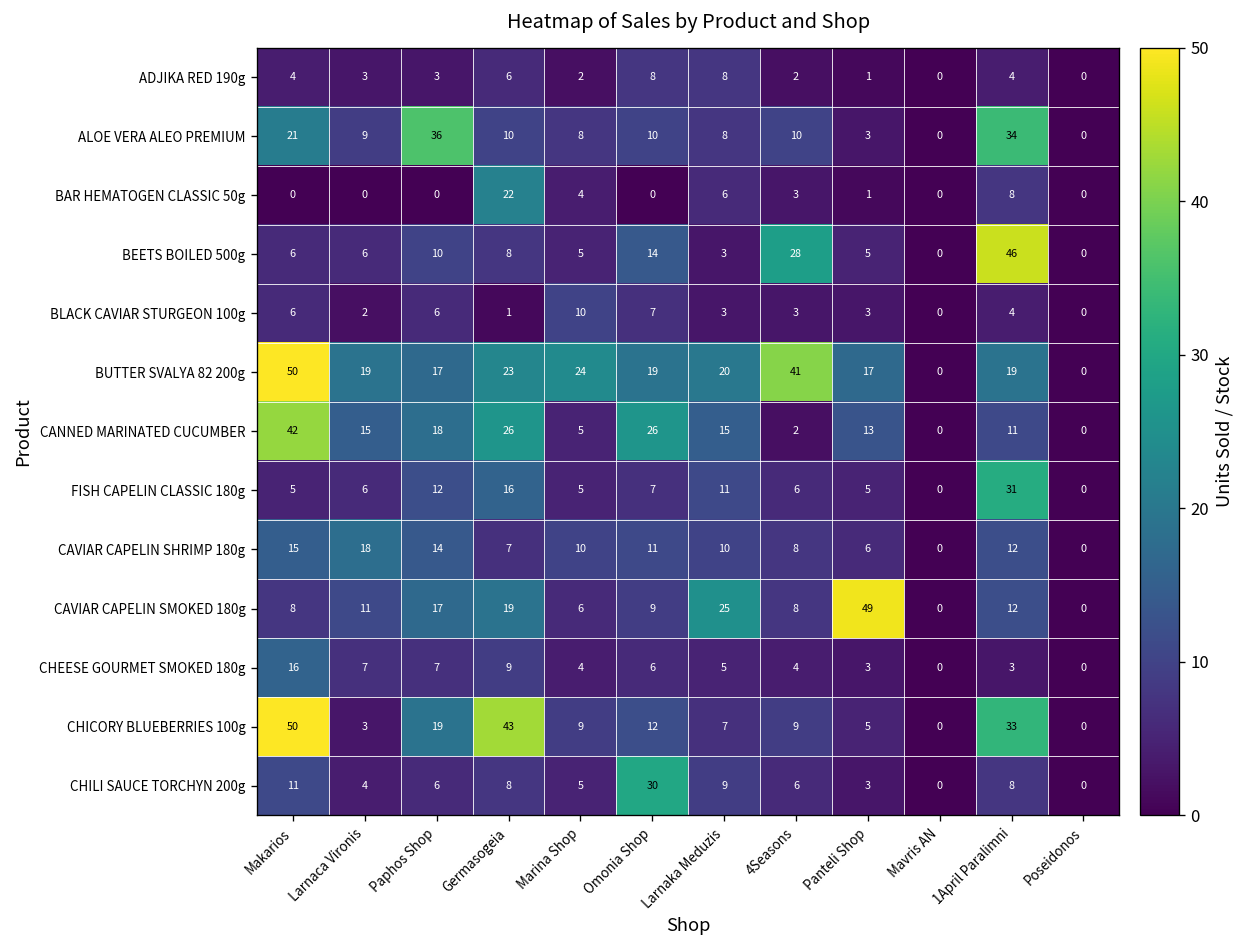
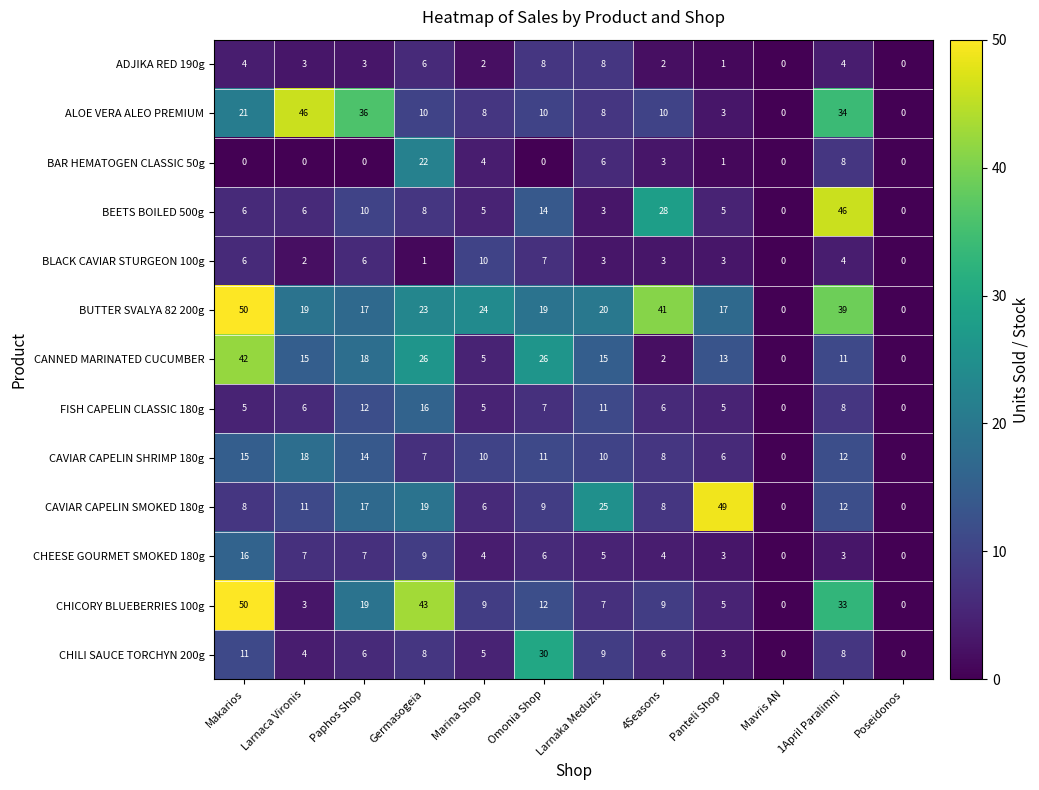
  {
    "ADJIKA RED 190g": {
      "Makarios": 4,
      "Larnaca Vironis": 3,
      "Paphos Shop": 3,
      "Germasogeia": 6,
      "Marina Shop": 2,
      "Omonia Shop": 8,
      "Larnaka Meduzis": 8,
      "4Seasons": 2,
      "Panteli Shop": 1,
      "Mavris AN": 0,
      "1April Paralimni": 4,
      "Poseidonos": 0
    },
    "ALOE VERA ALEO PREMIUM": {
      "Makarios": 21,
-     "Larnaca Vironis": 9,
+     "Larnaca Vironis": 46,
      "Paphos Shop": 36,
      "Germasogeia": 10,
      "Marina Shop": 8,
      "Omonia Shop": 10,
      "Larnaka Meduzis": 8,
      "4Seasons": 10,
      "Panteli Shop": 3,
      "Mavris AN": 0,
      "1April Paralimni": 34,
      "Poseidonos": 0
    },
    "BAR HEMATOGEN CLASSIC 50g": {
      "Makarios": 0,
      "Larnaca Vironis": 0,
      "Paphos Shop": 0,
      "Germasogeia": 22,
      "Marina Shop": 4,
      "Omonia Shop": 0,
      "Larnaka Meduzis": 6,
      "4Seasons": 3,
      "Panteli Shop": 1,
      "Mavris AN": 0,
      "1April Paralimni": 8,
      "Poseidonos": 0
    },
    "BEETS BOILED 500g": {
      "Makarios": 6,
      "Larnaca Vironis": 6,
      "Paphos Shop": 10,
      "Germasogeia": 8,
      "Marina Shop": 5,
      "Omonia Shop": 14,
      "Larnaka Meduzis": 3,
      "4Seasons": 28,
      "Panteli Shop": 5,
      "Mavris AN": 0,
      "1April Paralimni": 46,
      "Poseidonos": 0
    },
    "BLACK CAVIAR STURGEON 100g": {
      "Makarios": 6,
      "Larnaca Vironis": 2,
      "Paphos Shop": 6,
      "Germasogeia": 1,
      "Marina Shop": 10,
      "Omonia Shop": 7,
      "Larnaka Meduzis": 3,
      "4Seasons": 3,
      "Panteli Shop": 3,
      "Mavris AN": 0,
      "1April Paralimni": 4,
      "Poseidonos": 0
    },
    "BUTTER SVALYA 82 200g": {
      "Makarios": 50,
      "Larnaca Vironis": 19,
      "Paphos Shop": 17,
      "Germasogeia": 23,
      "Marina Shop": 24,
      "Omonia Shop": 19,
      "Larnaka Meduzis": 20,
      "4Seasons": 41,
      "Panteli Shop": 17,
      "Mavris AN": 0,
-     "1April Paralimni": 19,
+     "1April Paralimni": 39,
      "Poseidonos": 0
    },
    "CANNED MARINATED CUCUMBER": {
      "Makarios": 42,
      "Larnaca Vironis": 15,
      "Paphos Shop": 18,
      "Germasogeia": 26,
      "Marina Shop": 5,
      "Omonia Shop": 26,
      "Larnaka Meduzis": 15,
      "4Seasons": 2,
      "Panteli Shop": 13,
      "Mavris AN": 0,
      "1April Paralimni": 11,
      "Poseidonos": 0
    },
    "FISH CAPELIN CLASSIC 180g": {
      "Makarios": 5,
      "Larnaca Vironis": 6,
      "Paphos Shop": 12,
      "Germasogeia": 16,
      "Marina Shop": 5,
      "Omonia Shop": 7,
      "Larnaka Meduzis": 11,
      "4Seasons": 6,
      "Panteli Shop": 5,
      "Mavris AN": 0,
-     "1April Paralimni": 31,
+     "1April Paralimni": 8,
      "Poseidonos": 0
    },
    "CAVIAR CAPELIN SHRIMP 180g": {
      "Makarios": 15,
      "Larnaca Vironis": 18,
      "Paphos Shop": 14,
      "Germasogeia": 7,
      "Marina Shop": 10,
      "Omonia Shop": 11,
      "Larnaka Meduzis": 10,
      "4Seasons": 8,
      "Panteli Shop": 6,
      "Mavris AN": 0,
      "1April Paralimni": 12,
      "Poseidonos": 0
    },
    "CAVIAR CAPELIN SMOKED 180g": {
      "Makarios": 8,
      "Larnaca Vironis": 11,
      "Paphos Shop": 17,
      "Germasogeia": 19,
      "Marina Shop": 6,
      "Omonia Shop": 9,
      "Larnaka Meduzis": 25,
      "4Seasons": 8,
      "Panteli Shop": 49,
      "Mavris AN": 0,
      "1April Paralimni": 12,
      "Poseidonos": 0
    },
    "CHEESE GOURMET SMOKED 180g": {
      "Makarios": 16,
      "Larnaca Vironis": 7,
      "Paphos Shop": 7,
      "Germasogeia": 9,
      "Marina Shop": 4,
      "Omonia Shop": 6,
      "Larnaka Meduzis": 5,
      "4Seasons": 4,
      "Panteli Shop": 3,
      "Mavris AN": 0,
      "1April Paralimni": 3,
      "Poseidonos": 0
    },
    "CHICORY BLUEBERRIES 100g": {
      "Makarios": 50,
      "Larnaca Vironis": 3,
      "Paphos Shop": 19,
      "Germasogeia": 43,
      "Marina Shop": 9,
      "Omonia Shop": 12,
      "Larnaka Meduzis": 7,
      "4Seasons": 9,
      "Panteli Shop": 5,
      "Mavris AN": 0,
      "1April Paralimni": 33,
      "Poseidonos": 0
    },
    "CHILI SAUCE TORCHYN 200g": {
      "Makarios": 11,
      "Larnaca Vironis": 4,
      "Paphos Shop": 6,
      "Germasogeia": 8,
      "Marina Shop": 5,
      "Omonia Shop": 30,
      "Larnaka Meduzis": 9,
      "4Seasons": 6,
      "Panteli Shop": 3,
      "Mavris AN": 0,
      "1April Paralimni": 8,
      "Poseidonos": 0
    }
  }
